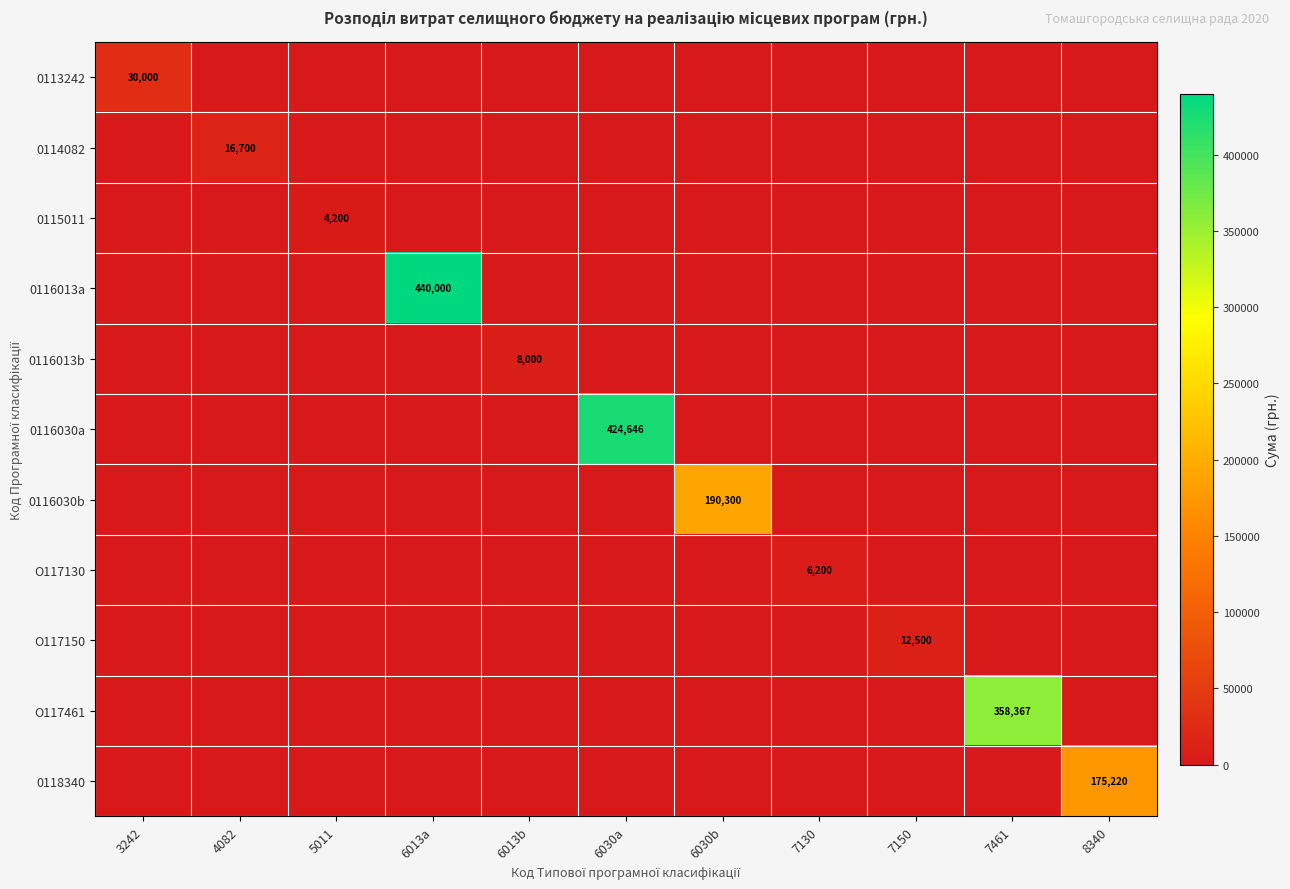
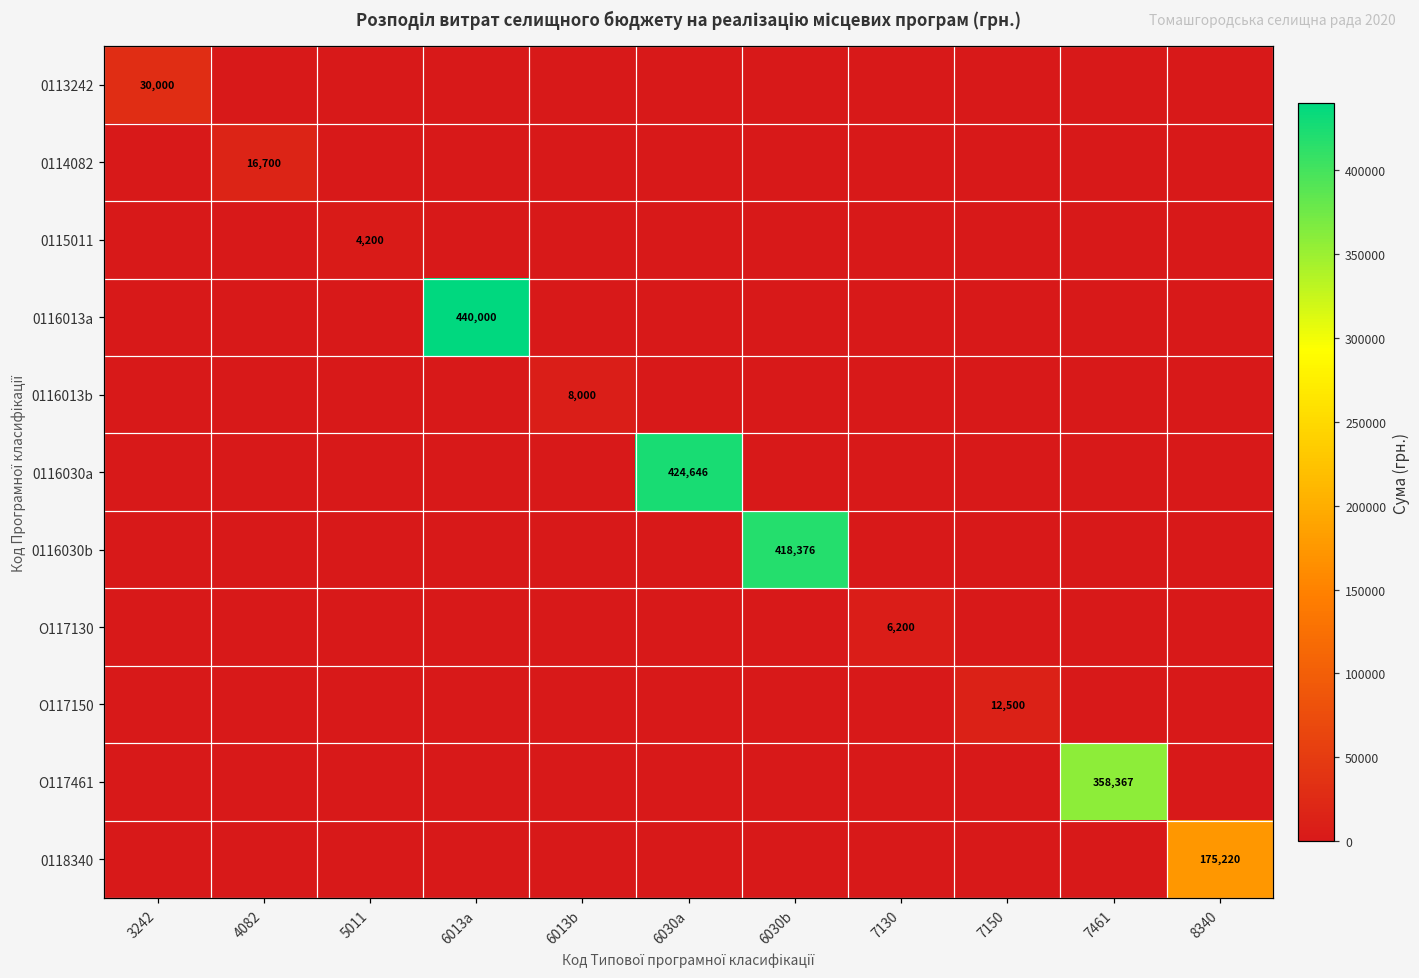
  {
    "0113242": {
      "3242": "30,000"
    },
    "0114082": {
      "4082": "16,700"
    },
    "0115011": {
      "5011": "4,200"
    },
    "0116013a": {
      "6013a": "440,000"
    },
    "0116013b": {
      "6013b": "8,000"
    },
    "0116030a": {
      "6030a": "424,646"
    },
    "0116030b": {
-     "6030b": "190,300"
+     "6030b": "418,376"
    },
    "О117130": {
      "7130": "6,200"
    },
    "О117150": {
      "7150": "12,500"
    },
    "О117461": {
      "7461": "358,367"
    },
    "0118340": {
      "8340": "175,220"
    }
  }
